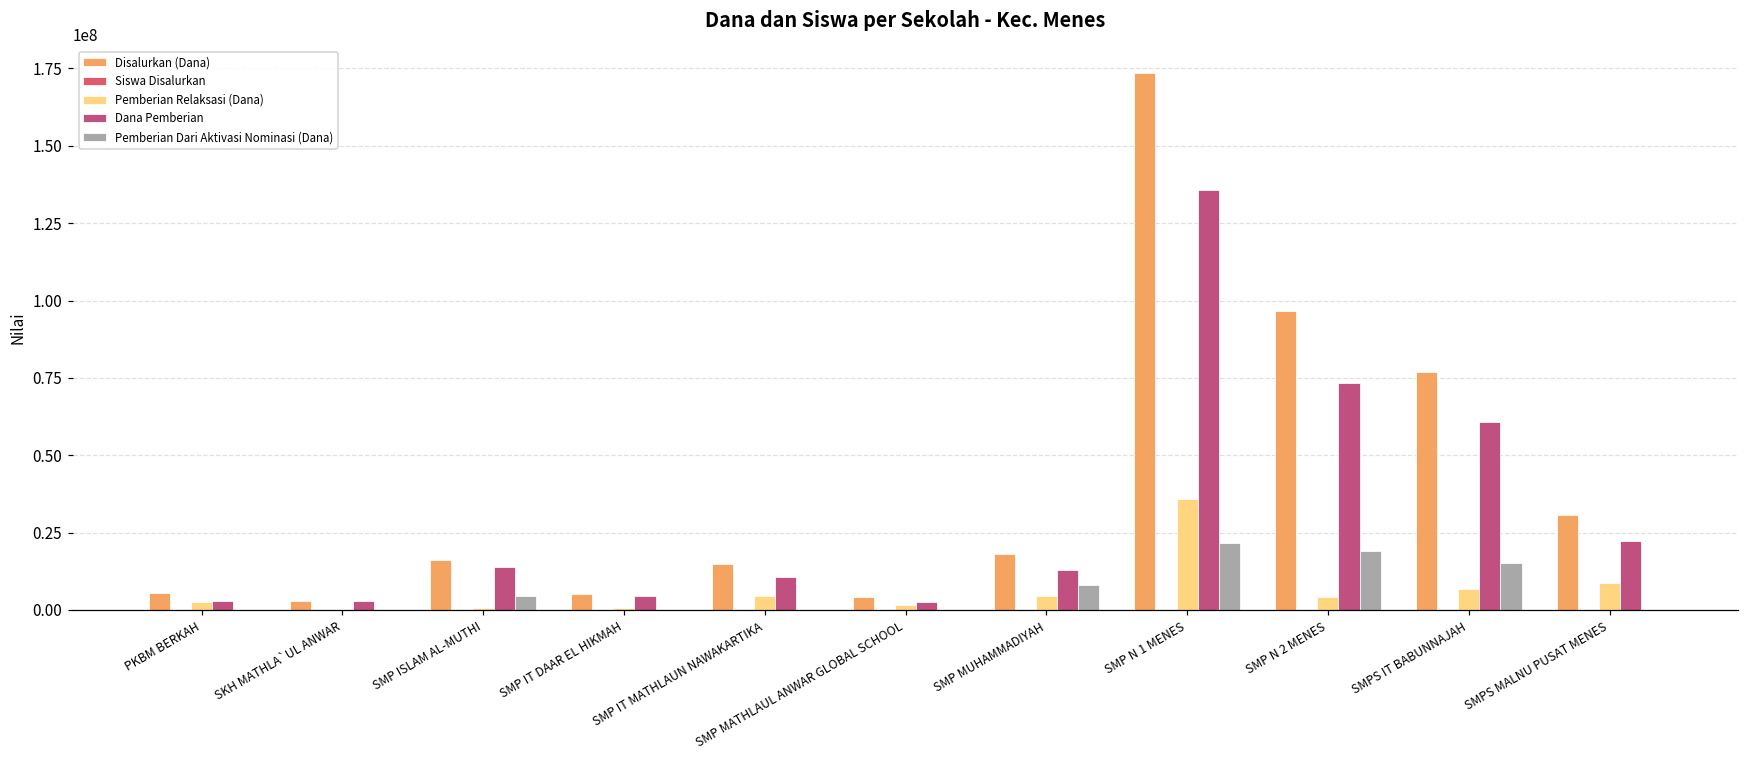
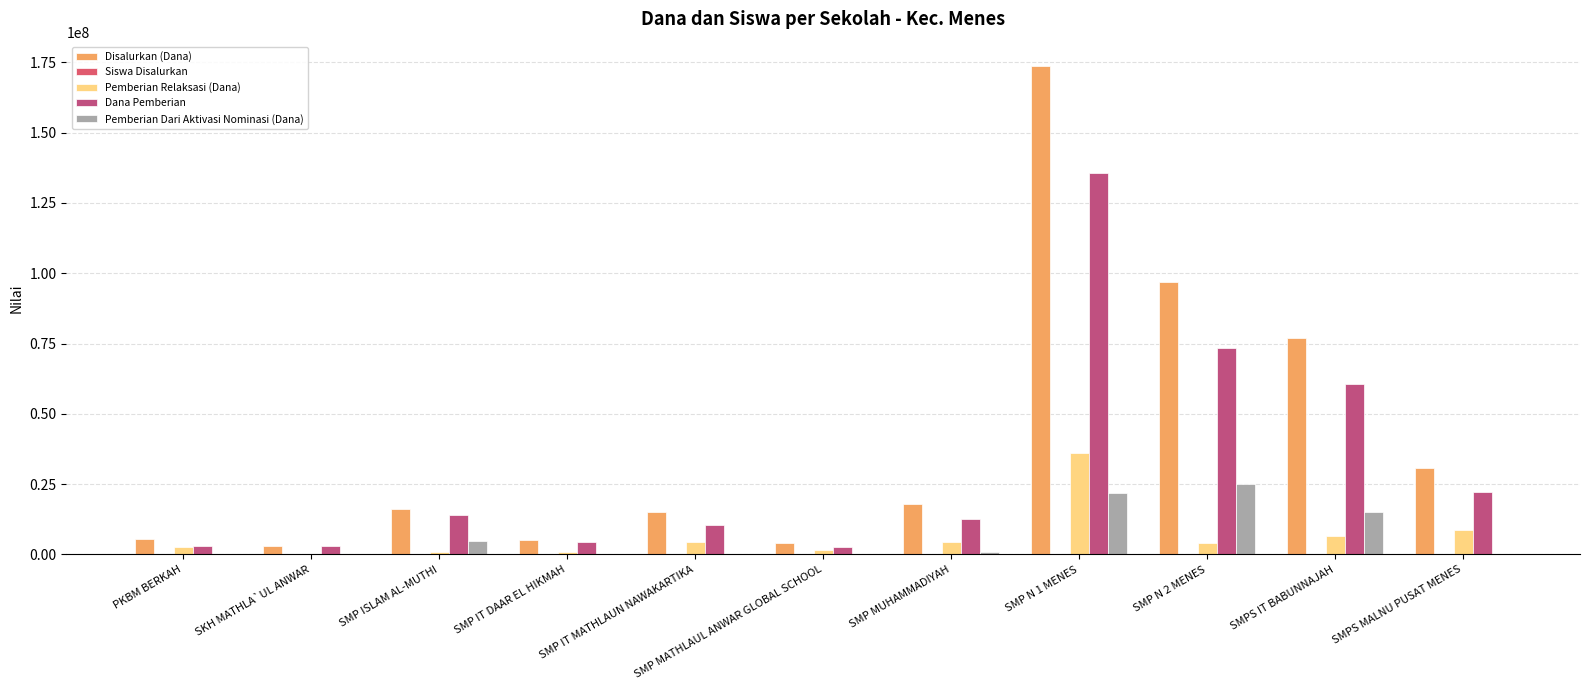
  {
    "Pemberian Dari Aktivasi Nominasi (Dana)": {
      "PKBM BERKAH": 0,
      "SKH MATHLA`UL ANWAR": 0,
      "SMP ISLAM AL-MUTHI": 5000000,
      "SMP IT DAAR EL HIKMAH": 0,
      "SMP IT MATHLAUN NAWAKARTIKA": 0,
      "SMP MATHLAUL ANWAR GLOBAL SCHOOL": 0,
-     "SMP MUHAMMADIYAH": 8000000,
+     "SMP MUHAMMADIYAH": 1000000,
      "SMP N 1 MENES": 22000000,
-     "SMP N 2 MENES": 19000000,
+     "SMP N 2 MENES": 25000000,
      "SMPS IT BABUNNAJAH": 15000000,
      "SMPS MALNU PUSAT MENES": 0
    }
  }
